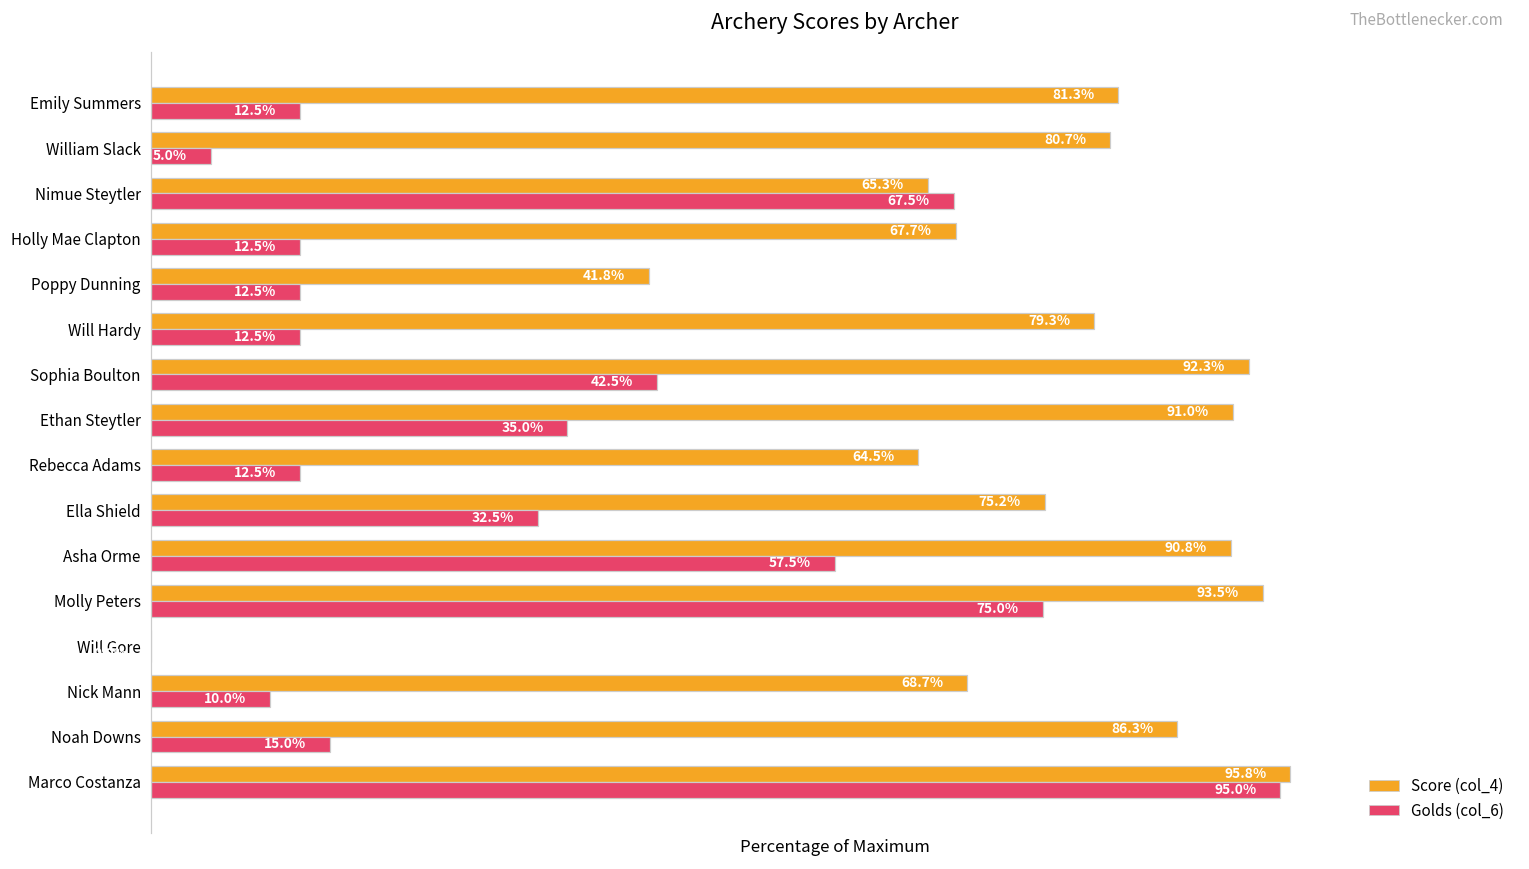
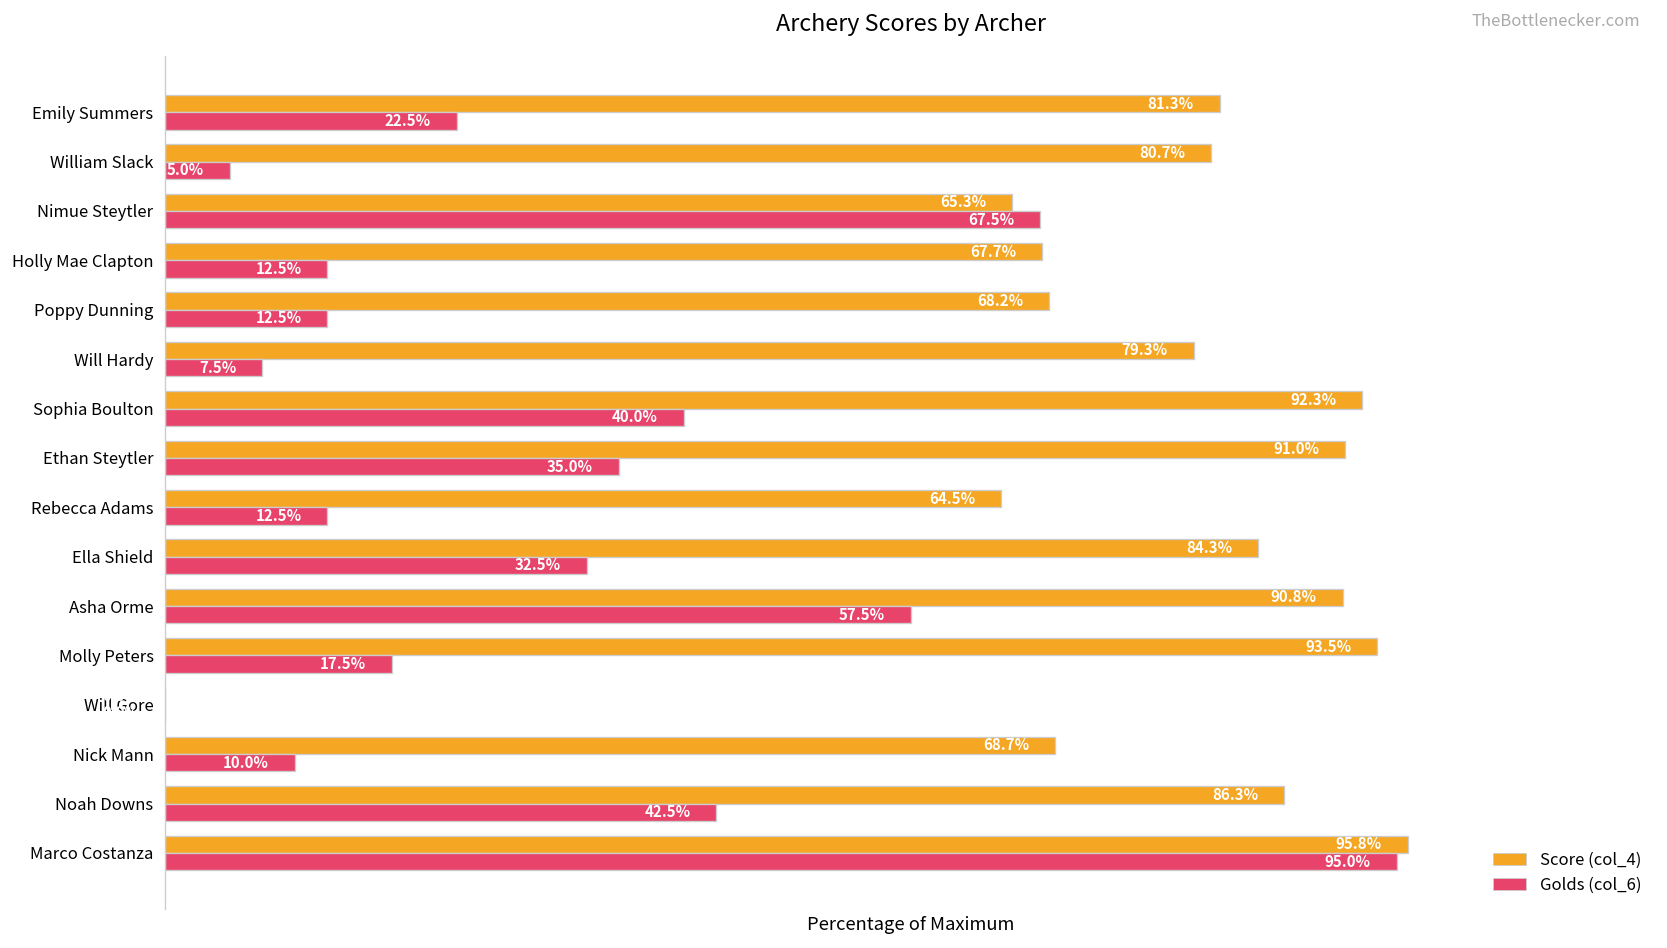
  {
    "Score (col_4)": {
      "Emily Summers": "81.3%",
      "William Slack": "80.7%",
      "Nimue Steytler": "65.3%",
      "Holly Mae Clapton": "67.7%",
-     "Poppy Dunning": "41.8%",
+     "Poppy Dunning": "68.2%",
      "Will Hardy": "79.3%",
      "Sophia Boulton": "92.3%",
      "Ethan Steytler": "91.0%",
      "Rebecca Adams": "64.5%",
-     "Ella Shield": "75.2%",
+     "Ella Shield": "84.3%",
      "Asha Orme": "90.8%",
      "Molly Peters": "93.5%",
      "Nick Mann": "68.7%",
      "Noah Downs": "86.3%",
      "Marco Costanza": "95.8%"
    },
    "Golds (col_6)": {
-     "Emily Summers": "12.5%",
+     "Emily Summers": "22.5%",
      "William Slack": "5.0%",
      "Nimue Steytler": "67.5%",
      "Holly Mae Clapton": "12.5%",
      "Poppy Dunning": "12.5%",
-     "Will Hardy": "12.5%",
-     "Sophia Boulton": "42.5%",
+     "Will Hardy": "7.5%",
+     "Sophia Boulton": "40.0%",
      "Ethan Steytler": "35.0%",
      "Rebecca Adams": "12.5%",
      "Ella Shield": "32.5%",
      "Asha Orme": "57.5%",
-     "Molly Peters": "75.0%",
+     "Molly Peters": "17.5%",
      "Nick Mann": "10.0%",
-     "Noah Downs": "15.0%",
+     "Noah Downs": "42.5%",
      "Marco Costanza": "95.0%"
    }
  }
